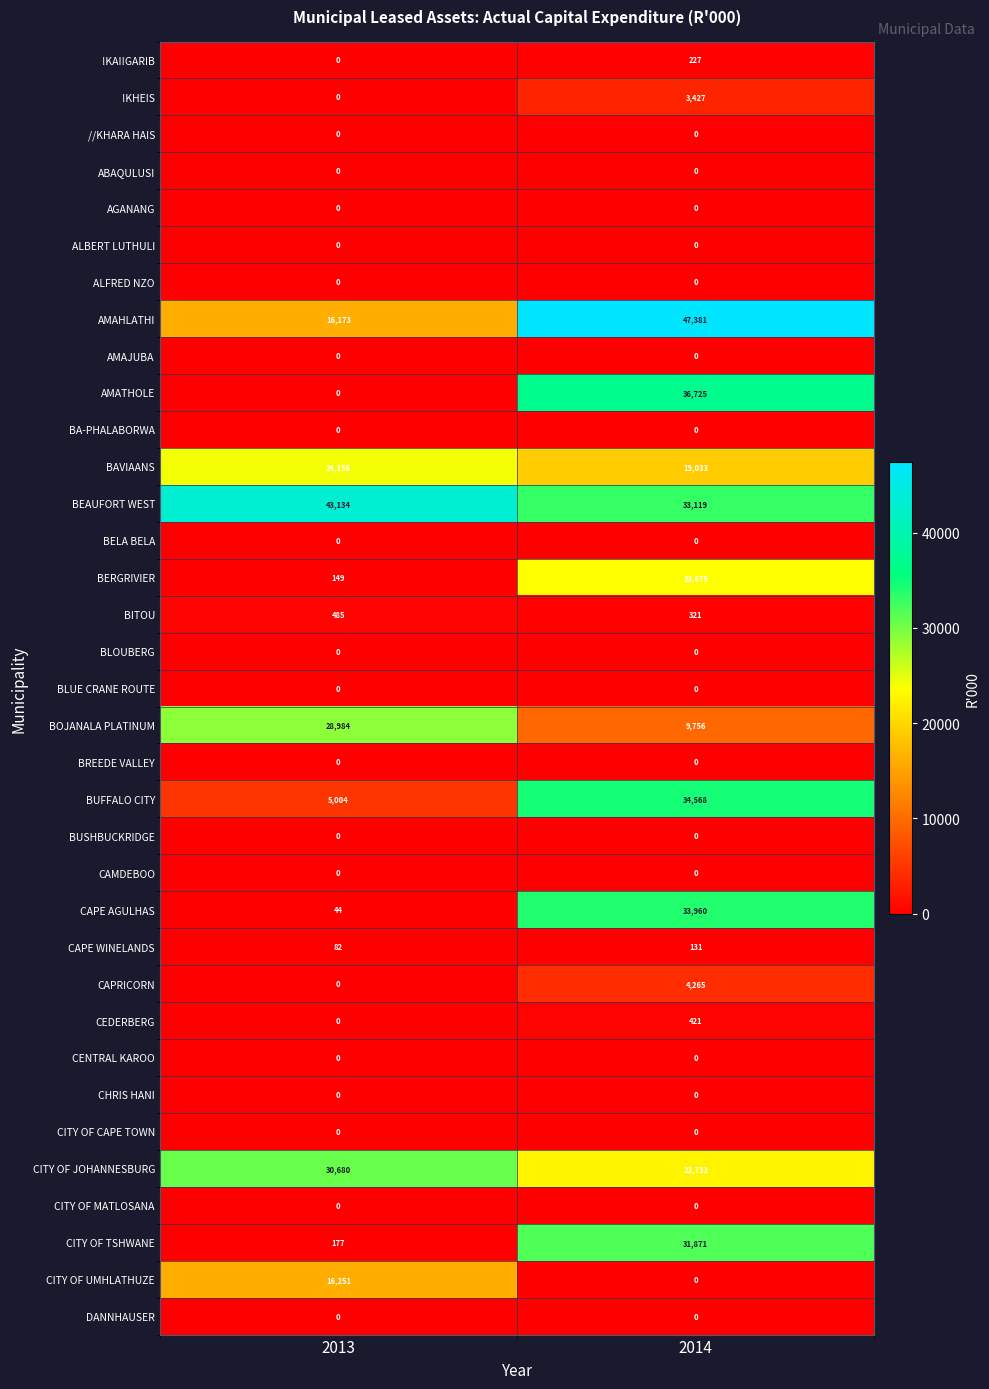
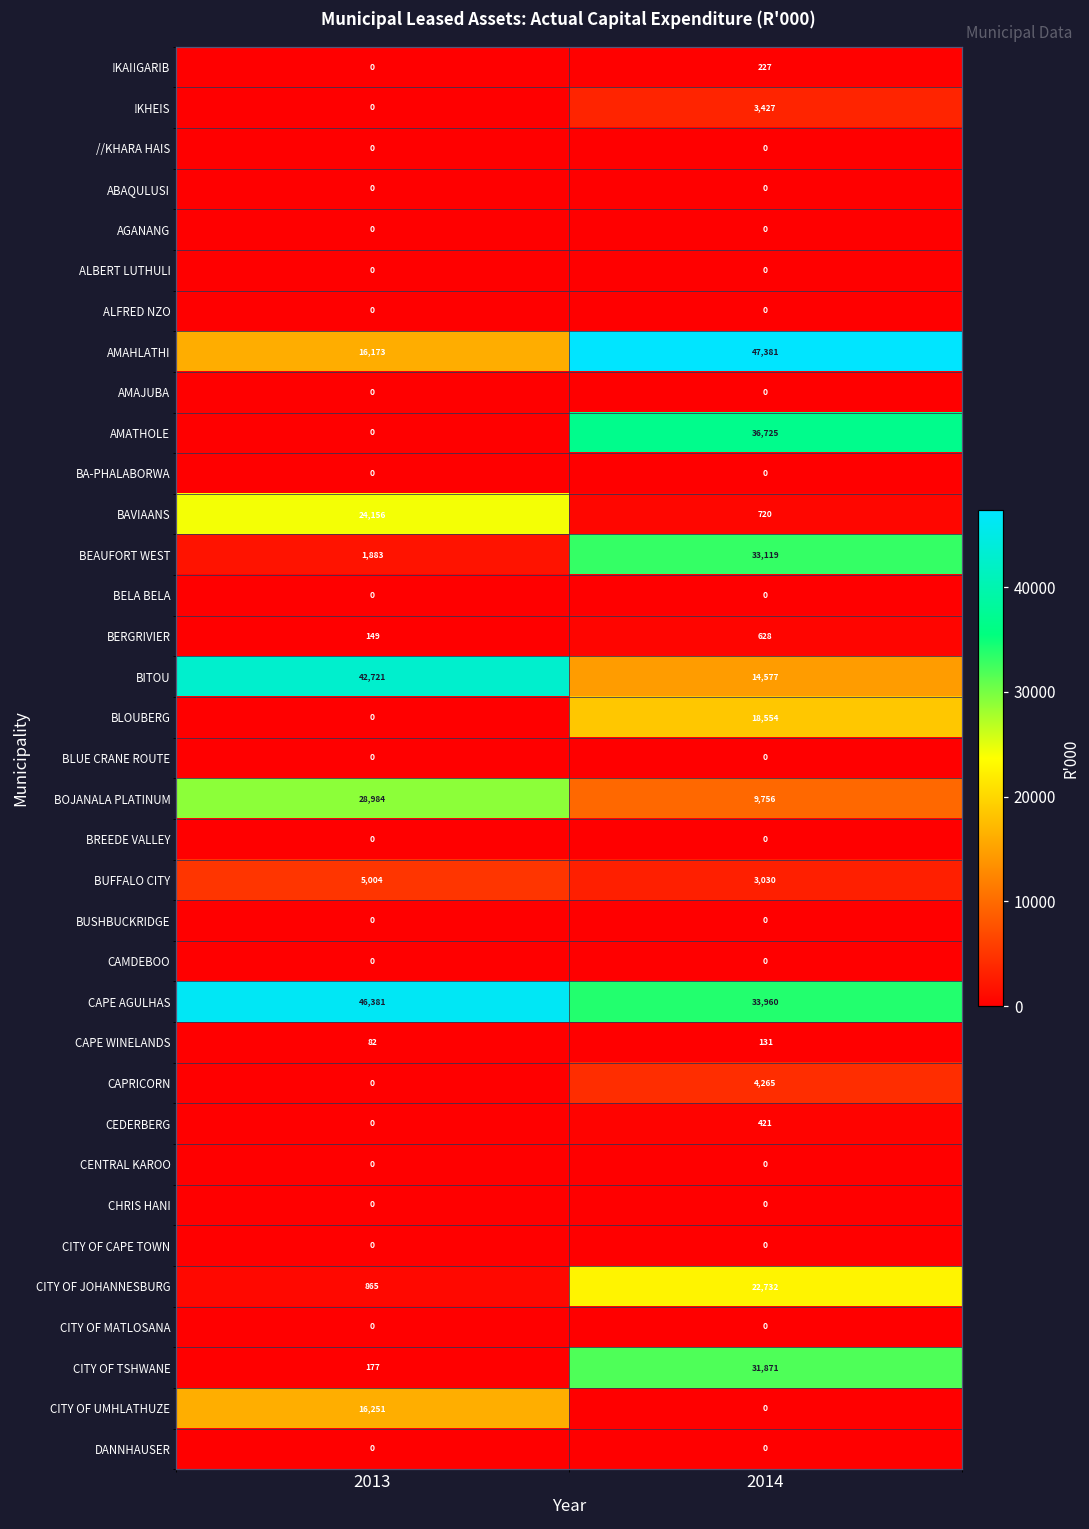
  {
    "!KAI!GARIB": {
      "2013": "0",
      "2014": "227"
    },
    "!KHEIS": {
      "2013": "0",
      "2014": "3,427"
    },
    "//KHARA HAIS": {
      "2013": "0",
      "2014": "0"
    },
    "ABAQULUSI": {
      "2013": "0",
      "2014": "0"
    },
    "AGANANG": {
      "2013": "0",
      "2014": "0"
    },
    "ALBERT LUTHULI": {
      "2013": "0",
      "2014": "0"
    },
    "ALFRED NZO": {
      "2013": "0",
      "2014": "0"
    },
    "AMAHLATHI": {
      "2013": "16,173",
      "2014": "47,381"
    },
    "AMAJUBA": {
      "2013": "0",
      "2014": "0"
    },
    "AMATHOLE": {
      "2013": "0",
      "2014": "36,725"
    },
    "BA-PHALABORWA": {
      "2013": "0",
      "2014": "0"
    },
    "BAVIAANS": {
      "2013": "24,156",
-     "2014": "19,033"
+     "2014": "720"
    },
    "BEAUFORT WEST": {
-     "2013": "43,134",
+     "2013": "1,883",
      "2014": "33,119"
    },
    "BELA BELA": {
      "2013": "0",
      "2014": "0"
    },
    "BERGRIVIER": {
      "2013": "149",
-     "2014": "23,675"
+     "2014": "628"
    },
    "BITOU": {
-     "2013": "485",
-     "2014": "321"
+     "2013": "42,721",
+     "2014": "14,577"
    },
    "BLOUBERG": {
      "2013": "0",
-     "2014": "0"
+     "2014": "18,554"
    },
    "BLUE CRANE ROUTE": {
      "2013": "0",
      "2014": "0"
    },
    "BOJANALA PLATINUM": {
      "2013": "28,984",
      "2014": "9,756"
    },
    "BREEDE VALLEY": {
      "2013": "0",
      "2014": "0"
    },
    "BUFFALO CITY": {
      "2013": "5,004",
-     "2014": "34,568"
+     "2014": "3,030"
    },
    "BUSHBUCKRIDGE": {
      "2013": "0",
      "2014": "0"
    },
    "CAMDEBOO": {
      "2013": "0",
      "2014": "0"
    },
    "CAPE AGULHAS": {
-     "2013": "44",
+     "2013": "46,381",
      "2014": "33,960"
    },
    "CAPE WINELANDS": {
      "2013": "82",
      "2014": "131"
    },
    "CAPRICORN": {
      "2013": "0",
      "2014": "4,265"
    },
    "CEDERBERG": {
      "2013": "0",
      "2014": "421"
    },
    "CENTRAL KAROO": {
      "2013": "0",
      "2014": "0"
    },
    "CHRIS HANI": {
      "2013": "0",
      "2014": "0"
    },
    "CITY OF CAPE TOWN": {
      "2013": "0",
      "2014": "0"
    },
    "CITY OF JOHANNESBURG": {
-     "2013": "30,680",
+     "2013": "865",
      "2014": "22,732"
    },
    "CITY OF MATLOSANA": {
      "2013": "0",
      "2014": "0"
    },
    "CITY OF TSHWANE": {
      "2013": "177",
      "2014": "31,871"
    },
    "CITY OF UMHLATHUZE": {
      "2013": "16,251",
      "2014": "0"
    },
    "DANNHAUSER": {
      "2013": "0",
      "2014": "0"
    }
  }
